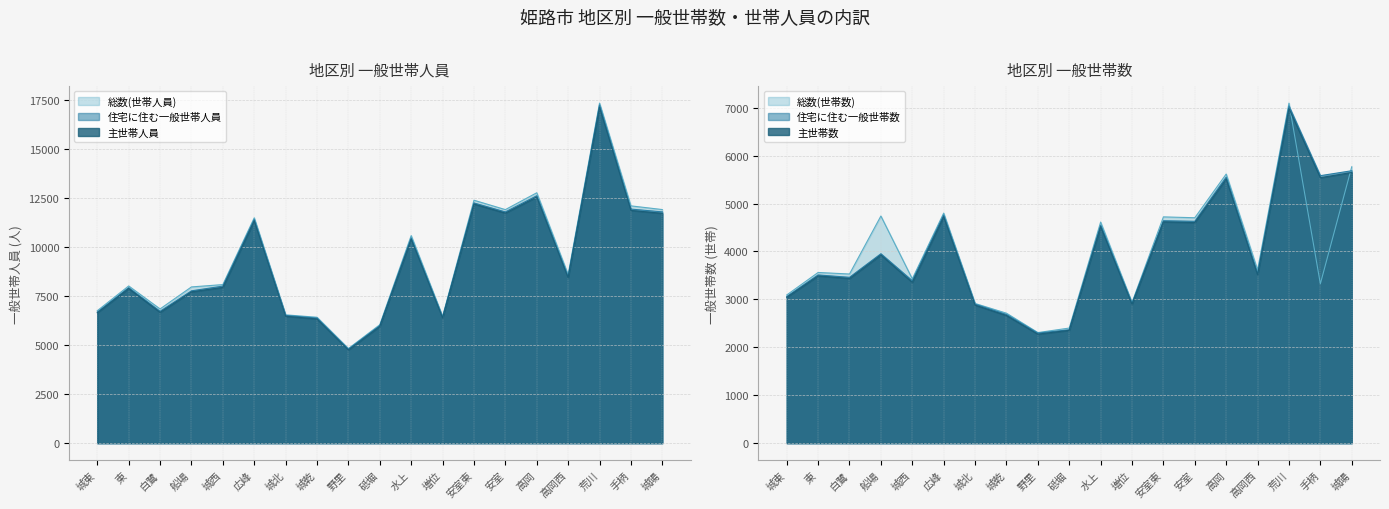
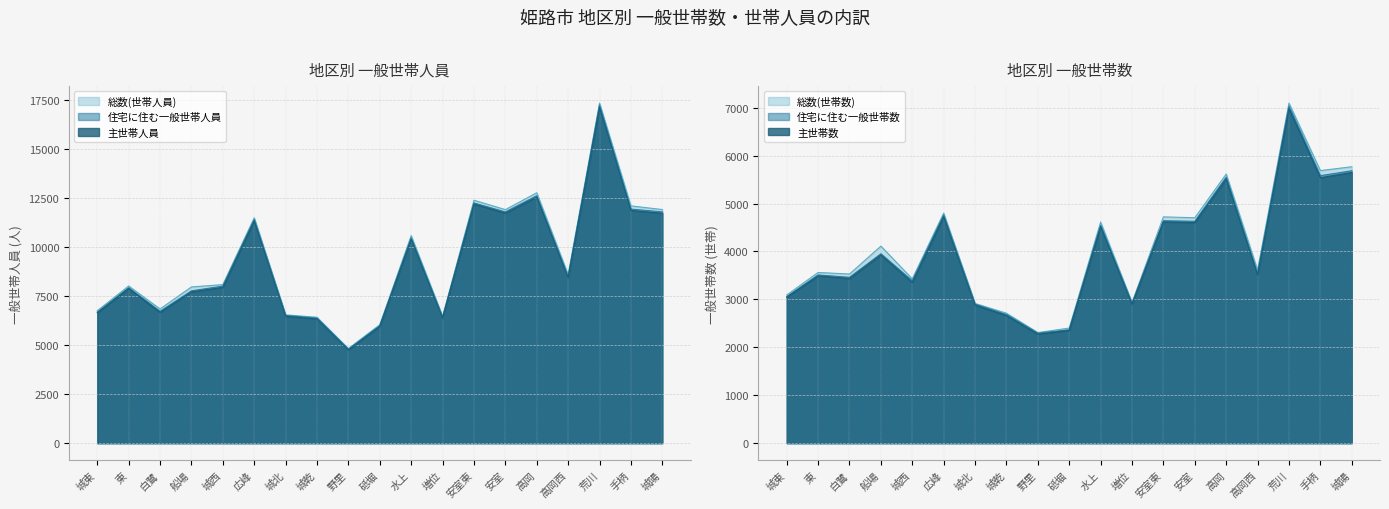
  {
    "地区別 一般世帯人員": {
      "総数(世帯人員)": {
        "船場": 8000,
        "安室東": 12400,
        "高岡": 12800,
        "手柄": 12100
      }
    },
    "地区別 一般世帯数": {
      "総数(世帯数)": {
        "白鷺": 3500,
-       "船場": 4700,
+       "船場": 4100,
        "水上": 4600,
        "安室東": 4700,
        "安室": 4700,
        "高岡": 5600,
        "高岡西": 3600,
        "荒川": 7100,
-       "手柄": 3300,
+       "手柄": 5700,
        "城陽": 5800
      }
    }
  }
